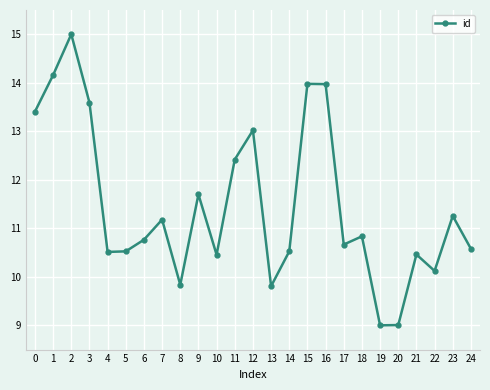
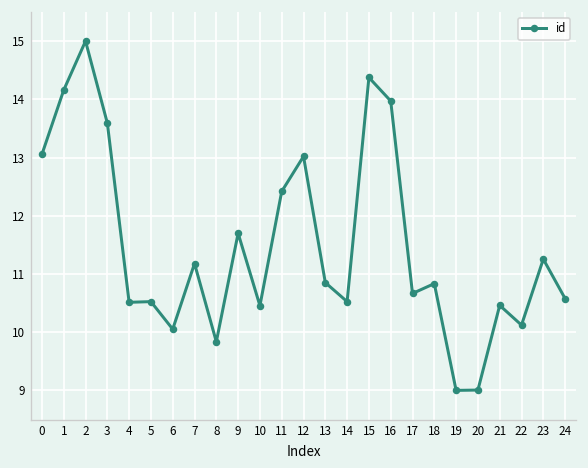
  {
-   "0": 13.4,
+   "0": 13.1,
    "1": 14.2,
    "2": 15.0,
    "3": 13.6,
    "4": 10.5,
    "5": 10.5,
-   "6": 10.8,
+   "6": 10.1,
    "7": 11.2,
    "8": 9.8,
    "9": 11.7,
    "10": 10.5,
    "11": 12.4,
    "12": 13.0,
-   "13": 9.8,
+   "13": 10.9,
    "14": 10.5,
-   "15": 14.0,
+   "15": 14.4,
    "16": 14.0,
    "17": 10.7,
    "18": 10.8,
    "19": 9.0,
    "20": 9.0,
    "21": 10.5,
    "22": 10.1,
    "23": 11.3,
    "24": 10.6
  }
